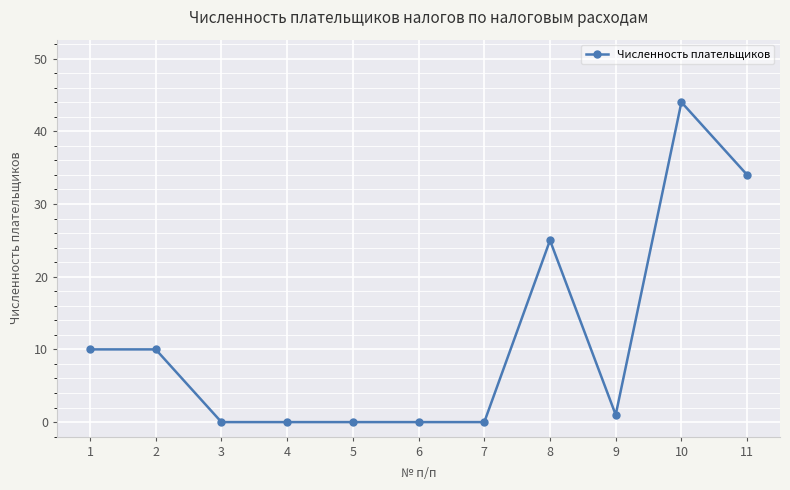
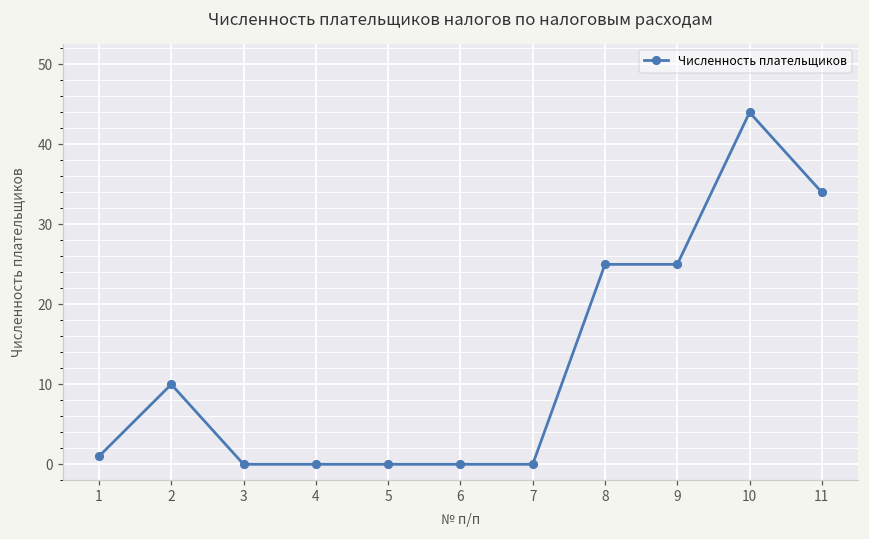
  {
-   "1": 10,
+   "1": 1,
    "2": 10,
    "3": 0,
    "4": 0,
    "5": 0,
    "6": 0,
    "7": 0,
    "8": 25,
-   "9": 1,
+   "9": 25,
    "10": 44,
    "11": 34
  }
